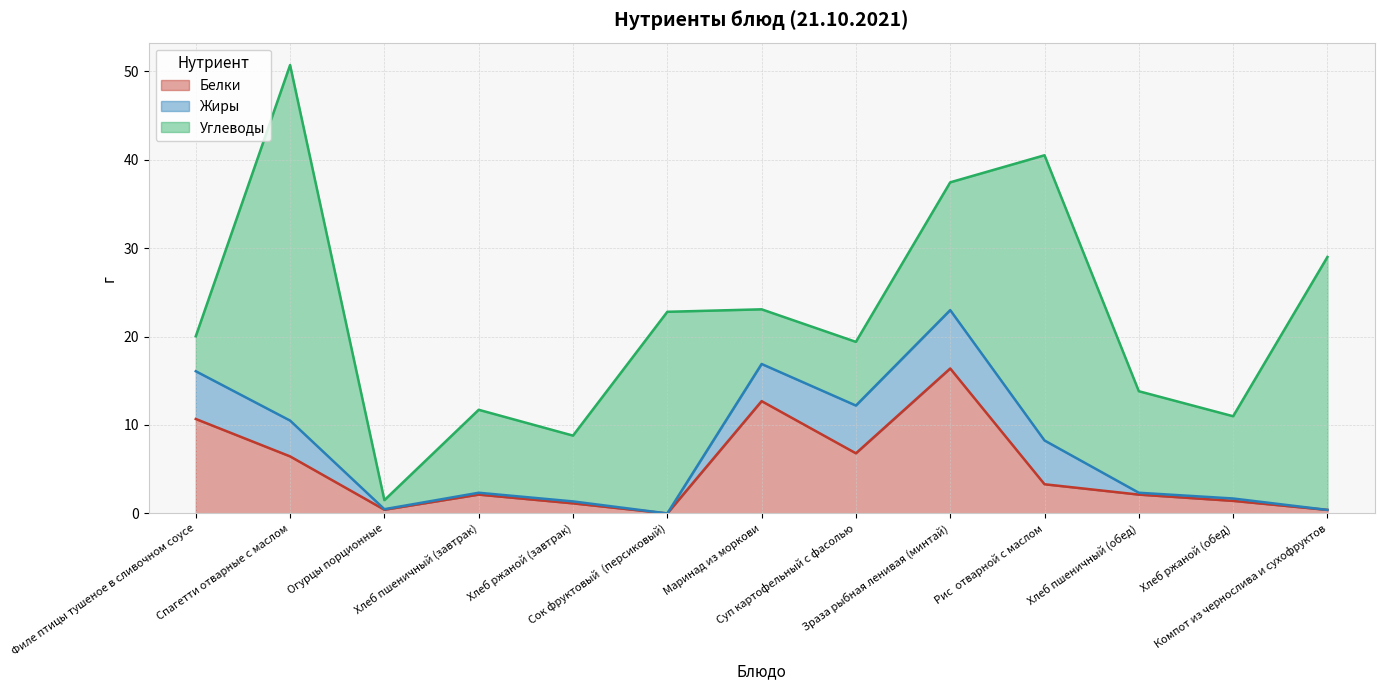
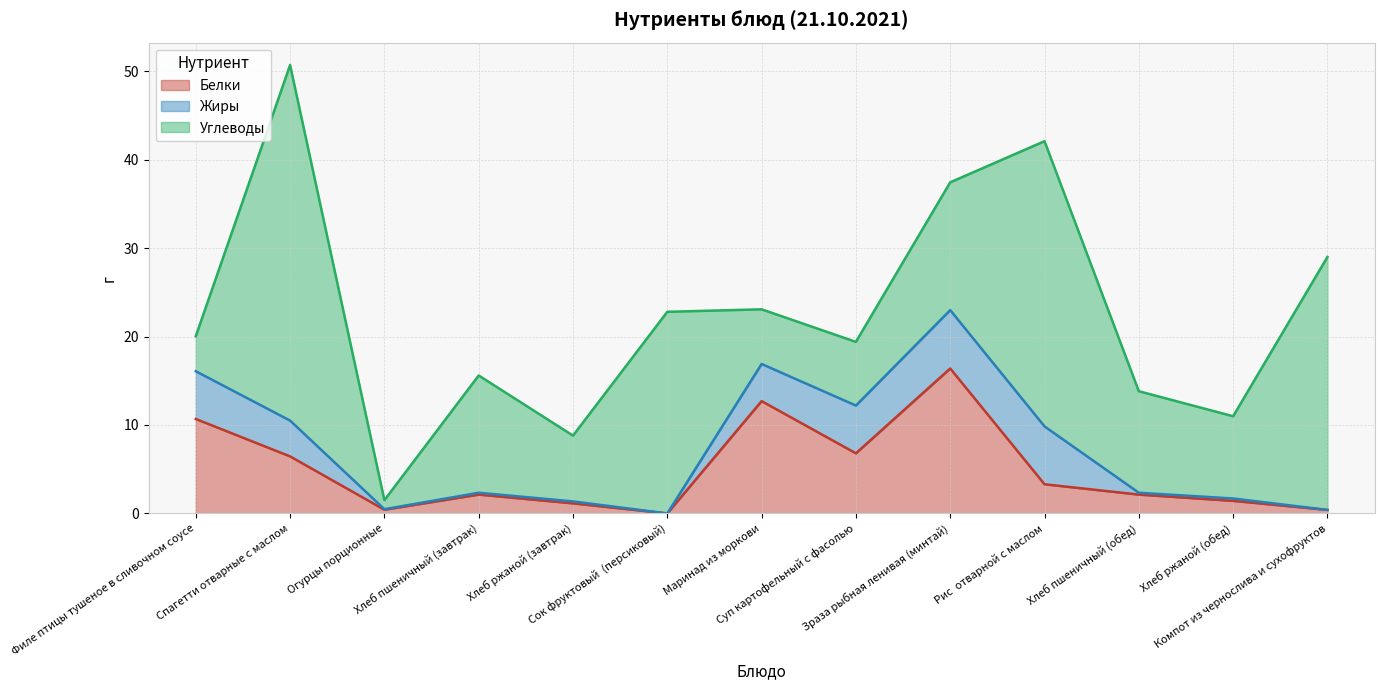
  {
    "Белки": {
      "Филе птицы тушеное в сливочном соусе": 11,
      "Спагетти отварные с маслом": 6,
      "Маринад из моркови": 13,
      "Суп картофельный с фасолью": 7,
      "Зраза рыбная ленивая (минтай)": 16,
      "Рис отварной с маслом": 3
    },
    "Жиры": {
      "Филе птицы тушеное в сливочном соусе": 5,
      "Спагетти отварные с маслом": 4,
      "Маринад из моркови": 4,
      "Суп картофельный с фасолью": 5,
      "Зраза рыбная ленивая (минтай)": 7,
-     "Рис отварной с маслом": 5
+     "Рис отварной с маслом": 7
    },
    "Углеводы": {
      "Филе птицы тушеное в сливочном соусе": 4,
      "Спагетти отварные с маслом": 40,
      "Огурцы порционные": 1,
-     "Хлеб пшеничный (завтрак)": 9,
+     "Хлеб пшеничный (завтрак)": 13,
      "Хлеб ржаной (завтрак)": 7,
      "Сок фруктовый (персиковый)": 23,
      "Маринад из моркови": 6,
      "Суп картофельный с фасолью": 7,
      "Зраза рыбная ленивая (минтай)": 14,
      "Рис отварной с маслом": 32,
      "Хлеб пшеничный (обед)": 11,
      "Хлеб ржаной (обед)": 9,
      "Компот из чернослива и сухофруктов": 29
    }
  }
